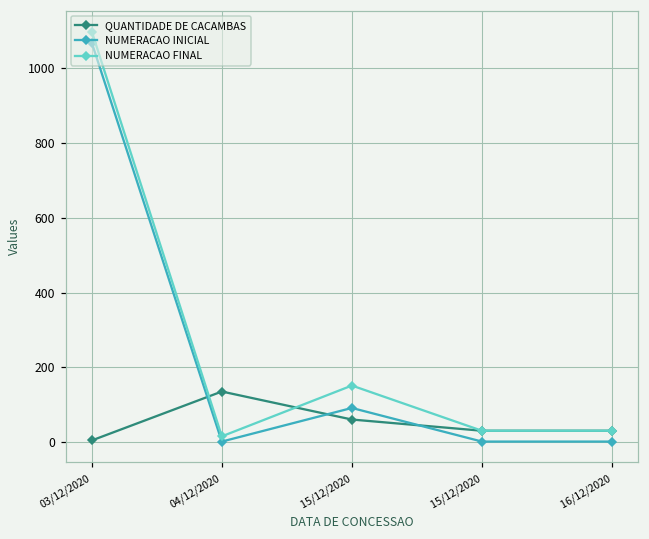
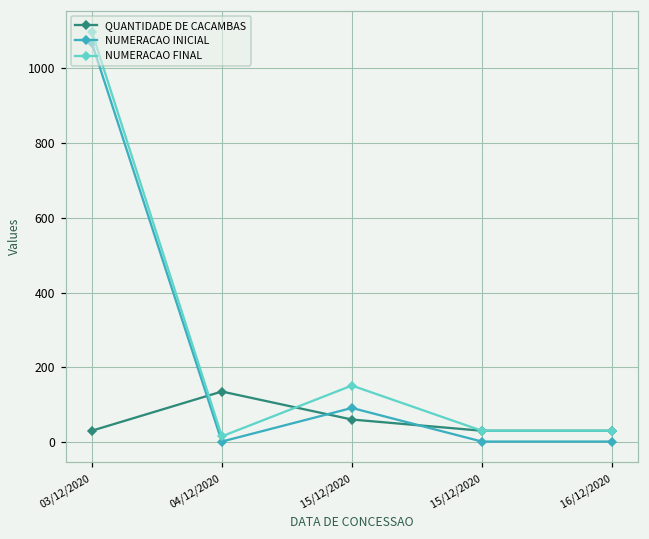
  {
    "QUANTIDADE DE CACAMBAS": {
-     "03/12/2020": 0,
+     "03/12/2020": 30,
      "04/12/2020": 140
    }
  }
